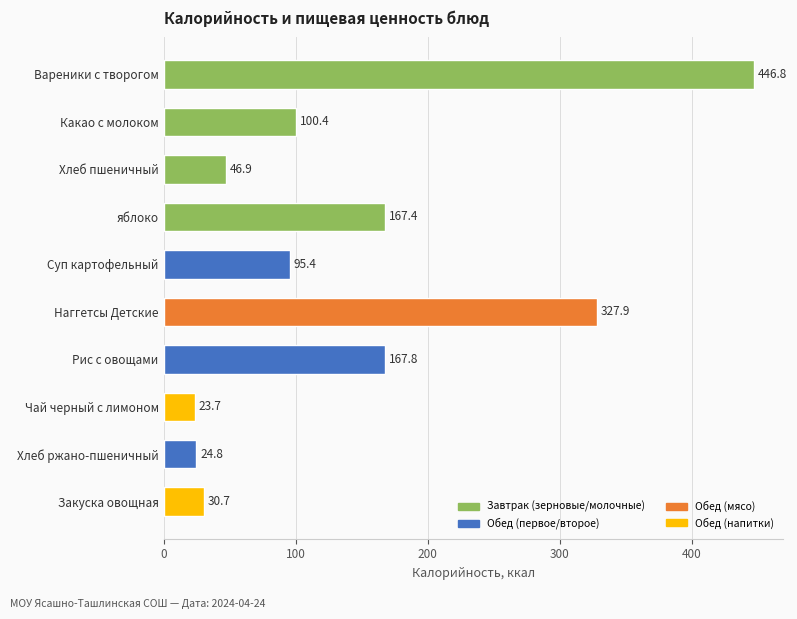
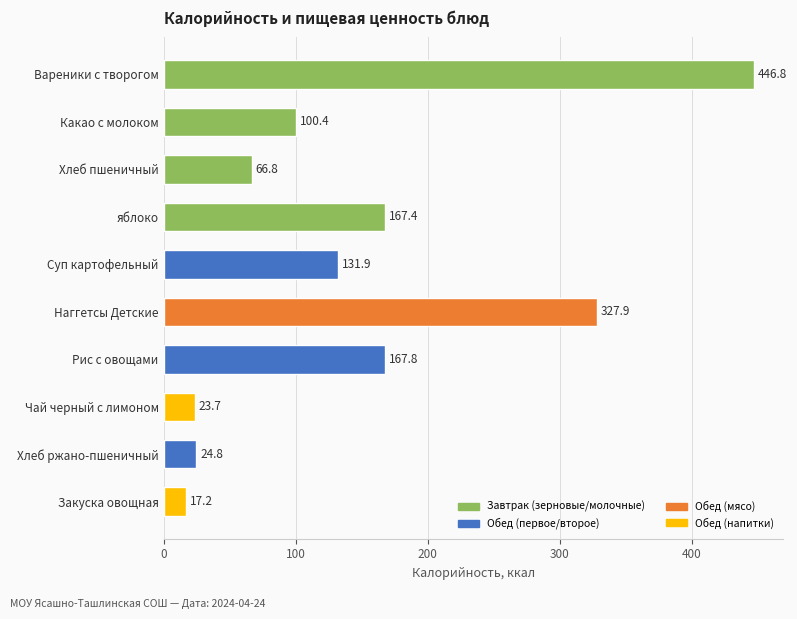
  {
    "Вареники с творогом": 446.8,
    "Какао с молоком": 100.4,
-   "Хлеб пшеничный": 46.9,
+   "Хлеб пшеничный": 66.8,
    "яблоко": 167.4,
-   "Суп картофельный": 95.4,
+   "Суп картофельный": 131.9,
    "Наггетсы Детские": 327.9,
    "Рис с овощами": 167.8,
    "Чай черный с лимоном": 23.7,
    "Хлеб ржано-пшеничный": 24.8,
-   "Закуска овощная": 30.7
+   "Закуска овощная": 17.2
  }
